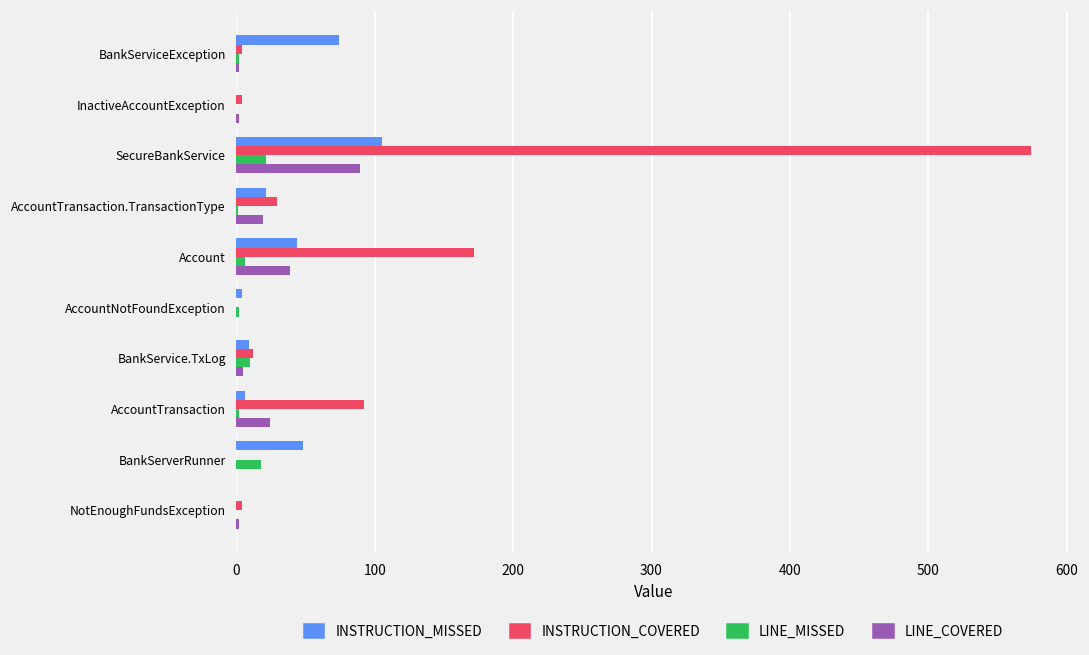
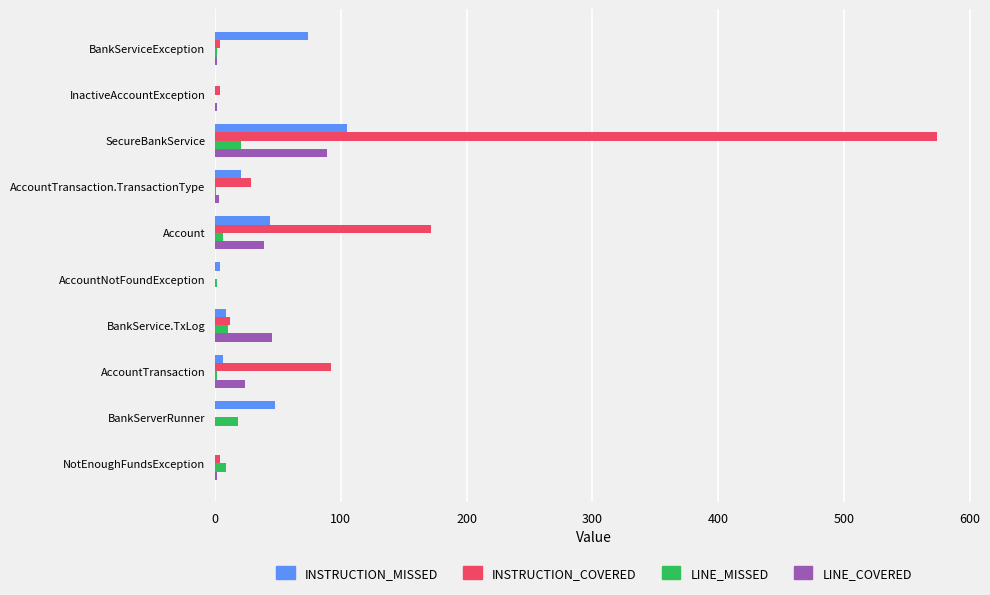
  {
    "INSTRUCTION_MISSED": {
      "BankServiceException": 74,
      "InactiveAccountException": 0,
      "SecureBankService": 105,
      "AccountTransaction.TransactionType": 21,
      "Account": 44,
      "AccountNotFoundException": 4,
      "BankService.TxLog": 9,
      "AccountTransaction": 6,
      "BankServerRunner": 48,
      "NotEnoughFundsException": 0
    },
    "INSTRUCTION_COVERED": {
      "BankServiceException": 4,
      "InactiveAccountException": 4,
      "SecureBankService": 574,
      "AccountTransaction.TransactionType": 29,
      "Account": 172,
      "AccountNotFoundException": 0,
      "BankService.TxLog": 12,
      "AccountTransaction": 92,
      "BankServerRunner": 0,
      "NotEnoughFundsException": 4
    },
    "LINE_MISSED": {
      "BankServiceException": 2,
      "InactiveAccountException": 0,
      "SecureBankService": 21,
      "Account": 6,
      "AccountNotFoundException": 2,
      "BankService.TxLog": 10,
      "AccountTransaction": 2,
      "BankServerRunner": 18,
-     "NotEnoughFundsException": 0
+     "NotEnoughFundsException": 9
    },
    "LINE_COVERED": {
      "BankServiceException": 2,
      "InactiveAccountException": 2,
      "SecureBankService": 89,
-     "AccountTransaction.TransactionType": 19,
+     "AccountTransaction.TransactionType": 3,
      "Account": 39,
      "AccountNotFoundException": 0,
-     "BankService.TxLog": 5,
+     "BankService.TxLog": 45,
      "AccountTransaction": 24,
      "BankServerRunner": 0,
      "NotEnoughFundsException": 2
    }
  }
